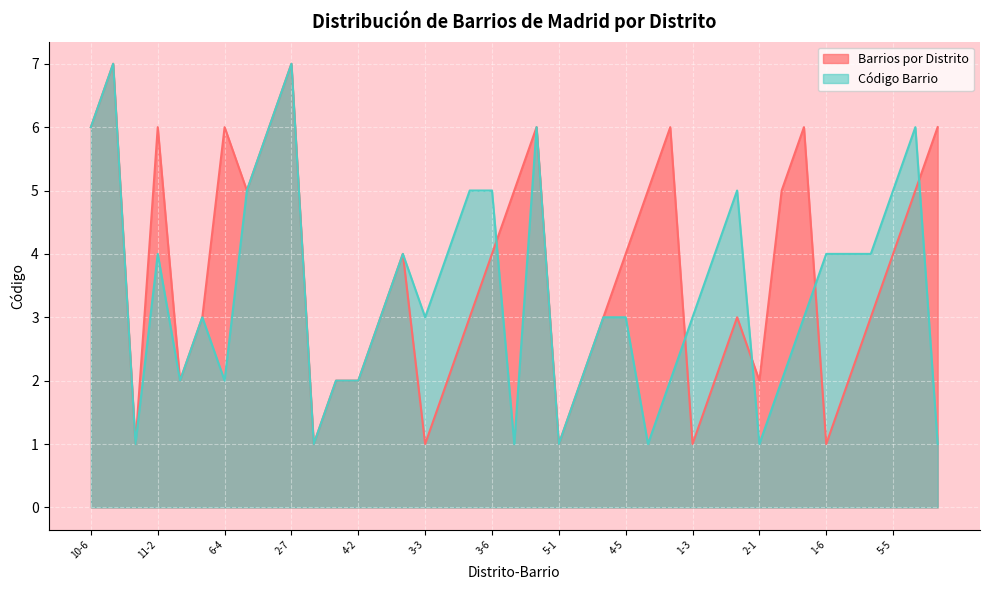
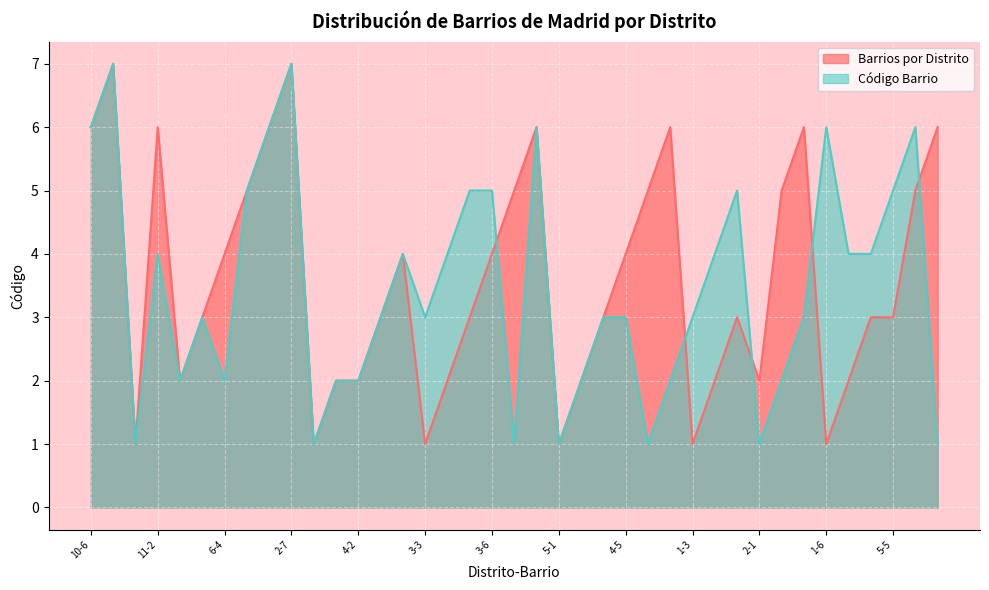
  {
    "Barrios por Distrito": {
      "11-2": 6,
-     "6-4": 6,
+     "6-4": 4,
      "3-3": 1,
      "3-6": 4,
      "4-5": 4,
      "1-3": 1,
      "2-1": 2,
      "1-6": 1,
-     "5-5": 4
+     "5-5": 3
    },
    "Código Barrio": {
      "11-2": 4,
      "6-4": 2,
      "3-3": 3,
      "3-6": 5,
      "4-5": 3,
      "1-3": 3,
      "2-1": 1,
-     "1-6": 4,
+     "1-6": 6,
      "5-5": 5
    }
  }
